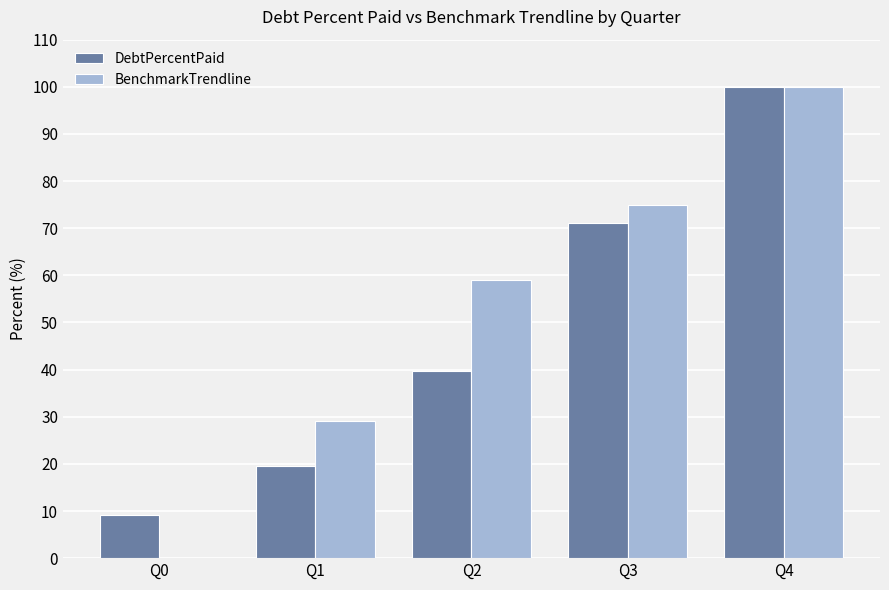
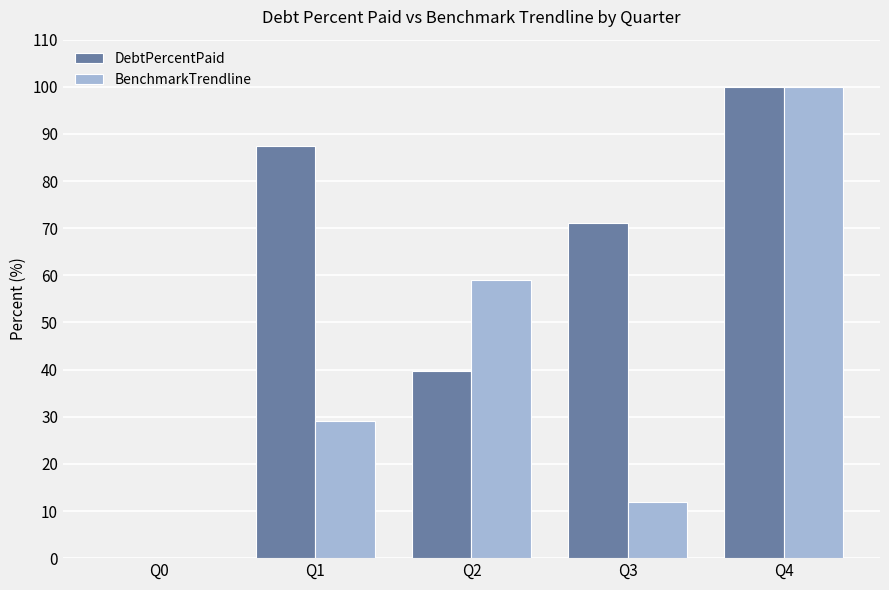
  {
    "DebtPercentPaid": {
-     "Q0": 9,
-     "Q1": 20,
+     "Q0": 0,
+     "Q1": 87,
      "Q2": 40,
      "Q3": 71,
      "Q4": 100
    },
    "BenchmarkTrendline": {
      "Q0": 0,
      "Q1": 29,
      "Q2": 59,
-     "Q3": 75,
+     "Q3": 12,
      "Q4": 100
    }
  }
